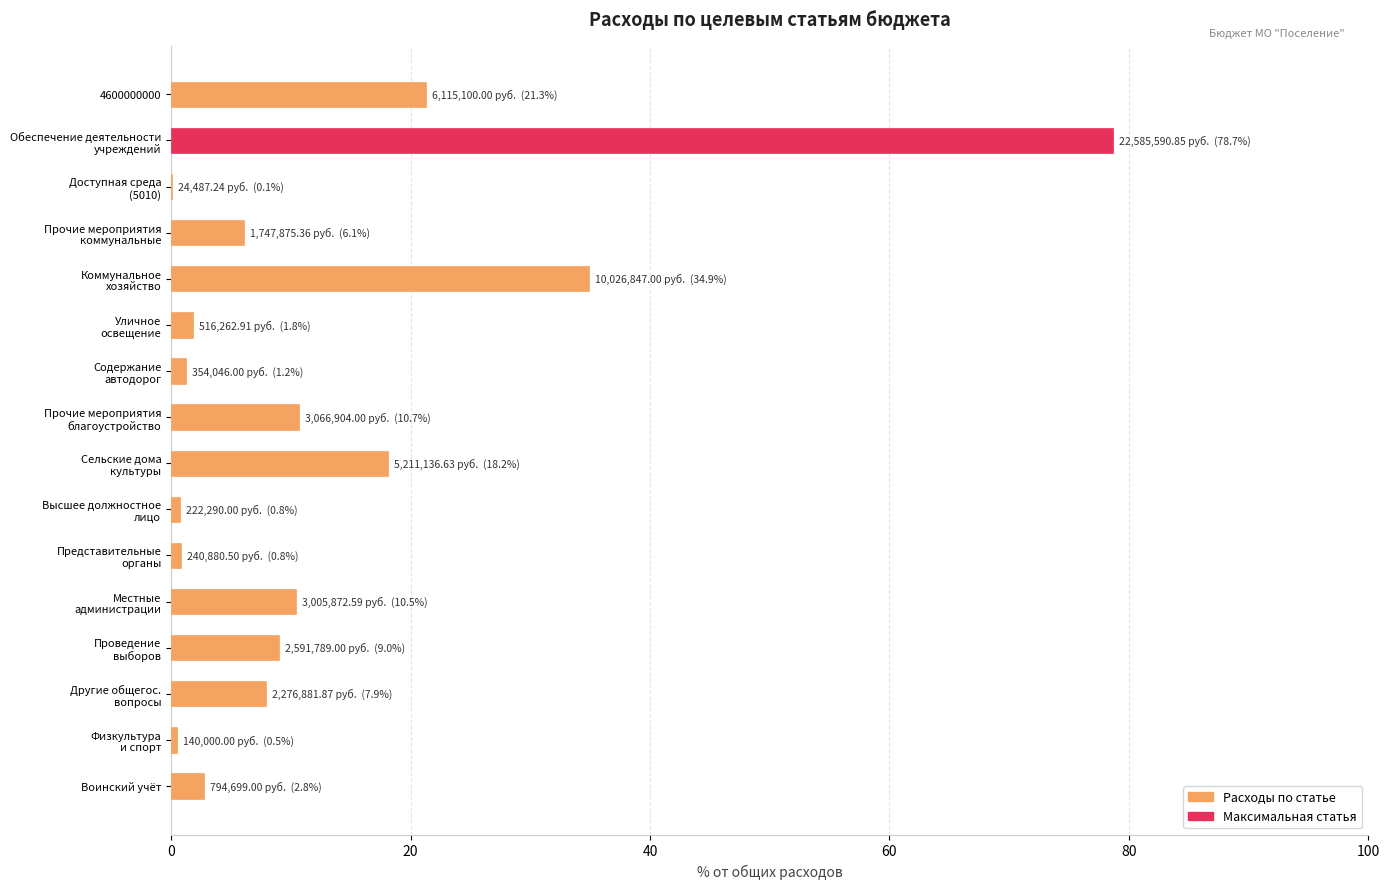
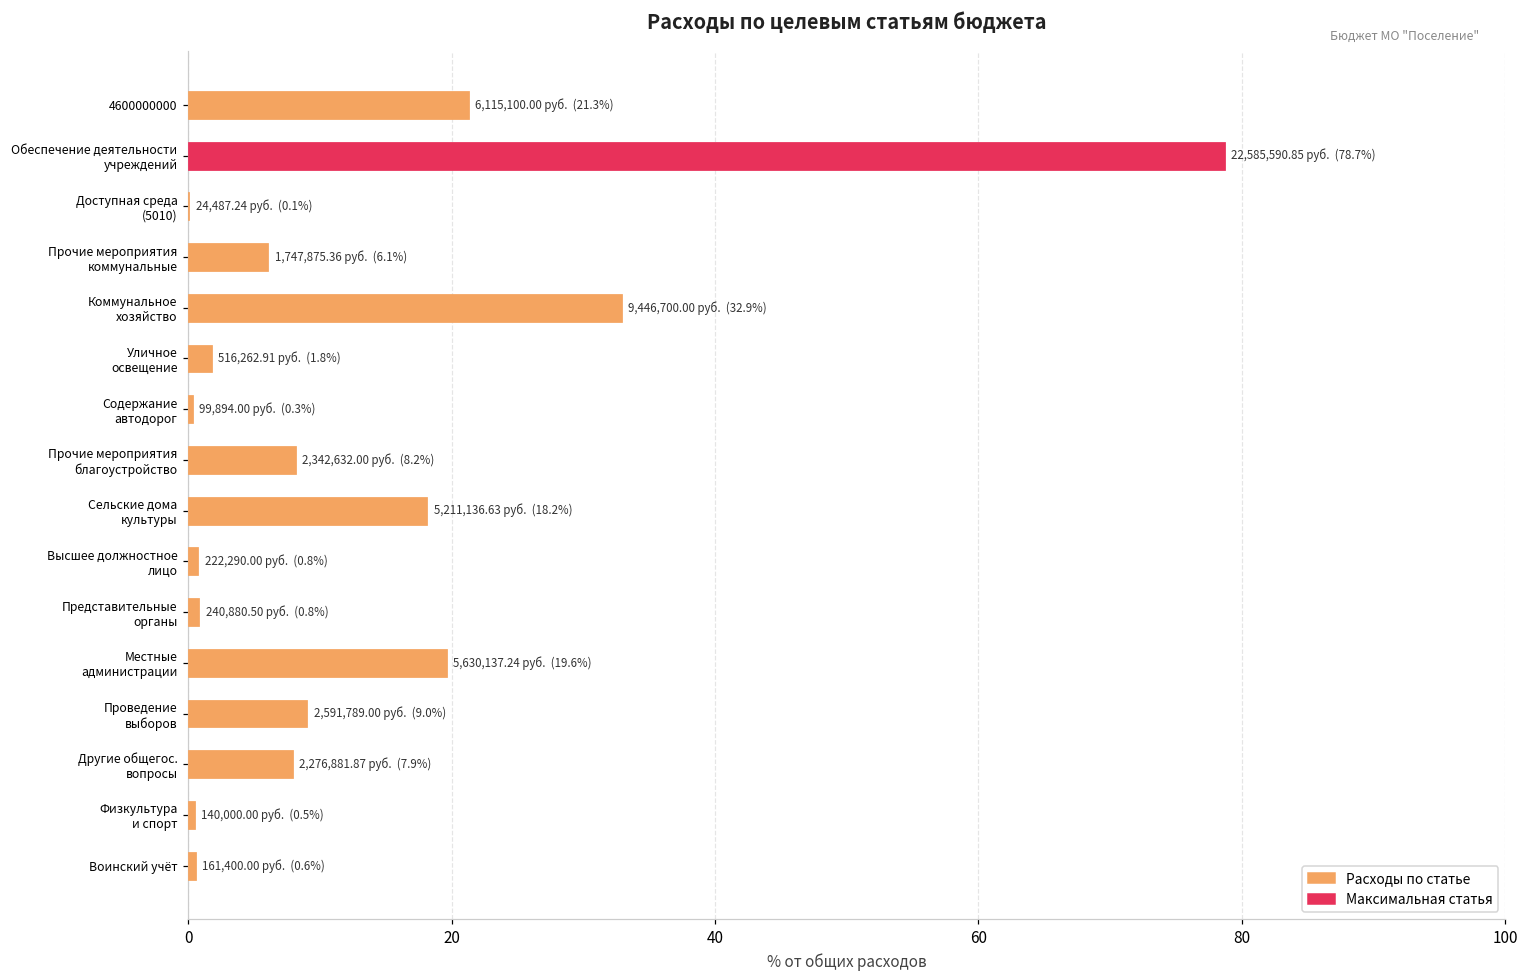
  {
    "4600000000": "(21.3%)",
    "Обеспечение деятельности учреждений": "(78.7%)",
    "Доступная среда (5010)": "(0.1%)",
    "Прочие мероприятия коммунальные": "(6.1%)",
-   "Коммунальное хозяйство": "10,026,847.00 руб. (34.9%)",
+   "Коммунальное хозяйство": "9,446,700.00 руб. (32.9%)",
    "Уличное освещение": "(1.8%)",
-   "Содержание автодорог": "354,046.00 руб. (1.2%)",
-   "Прочие мероприятия благоустройство": "3,066,904.00 руб. (10.7%)",
+   "Содержание автодорог": "99,894.00 руб. (0.3%)",
+   "Прочие мероприятия благоустройство": "2,342,632.00 руб. (8.2%)",
    "Сельские дома культуры": "(18.2%)",
    "Высшее должностное лицо": "(0.8%)",
    "Представительные органы": "(0.8%)",
-   "Местные администрации": "3,005,872.59 руб. (10.5%)",
+   "Местные администрации": "5,630,137.24 руб. (19.6%)",
    "Проведение выборов": "(9.0%)",
    "Другие общегос. вопросы": "(7.9%)",
    "Физкультура и спорт": "(0.5%)",
-   "Воинский учёт": "794,699.00 руб. (2.8%)"
+   "Воинский учёт": "161,400.00 руб. (0.6%)"
  }
